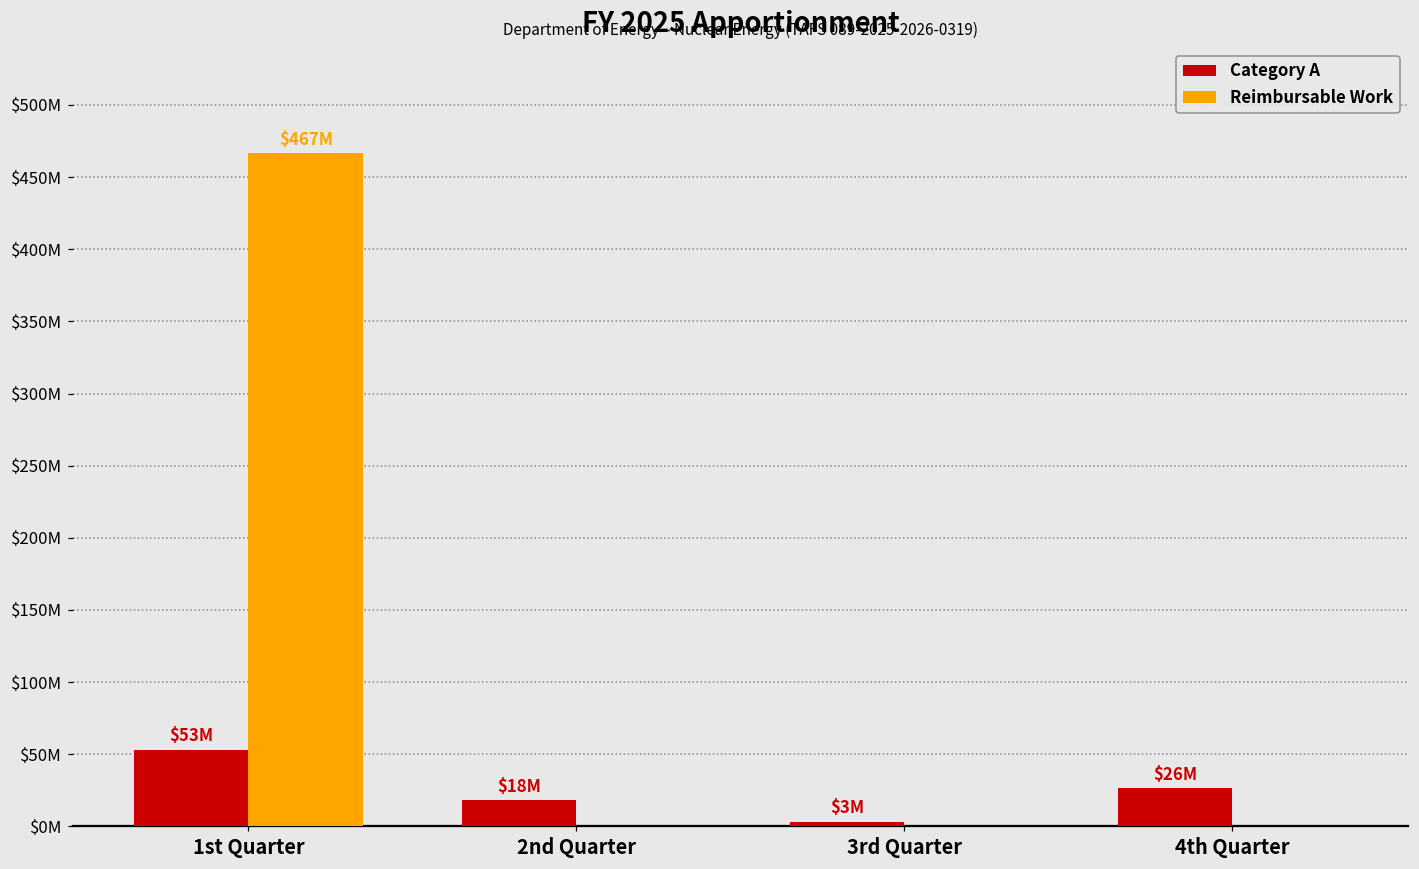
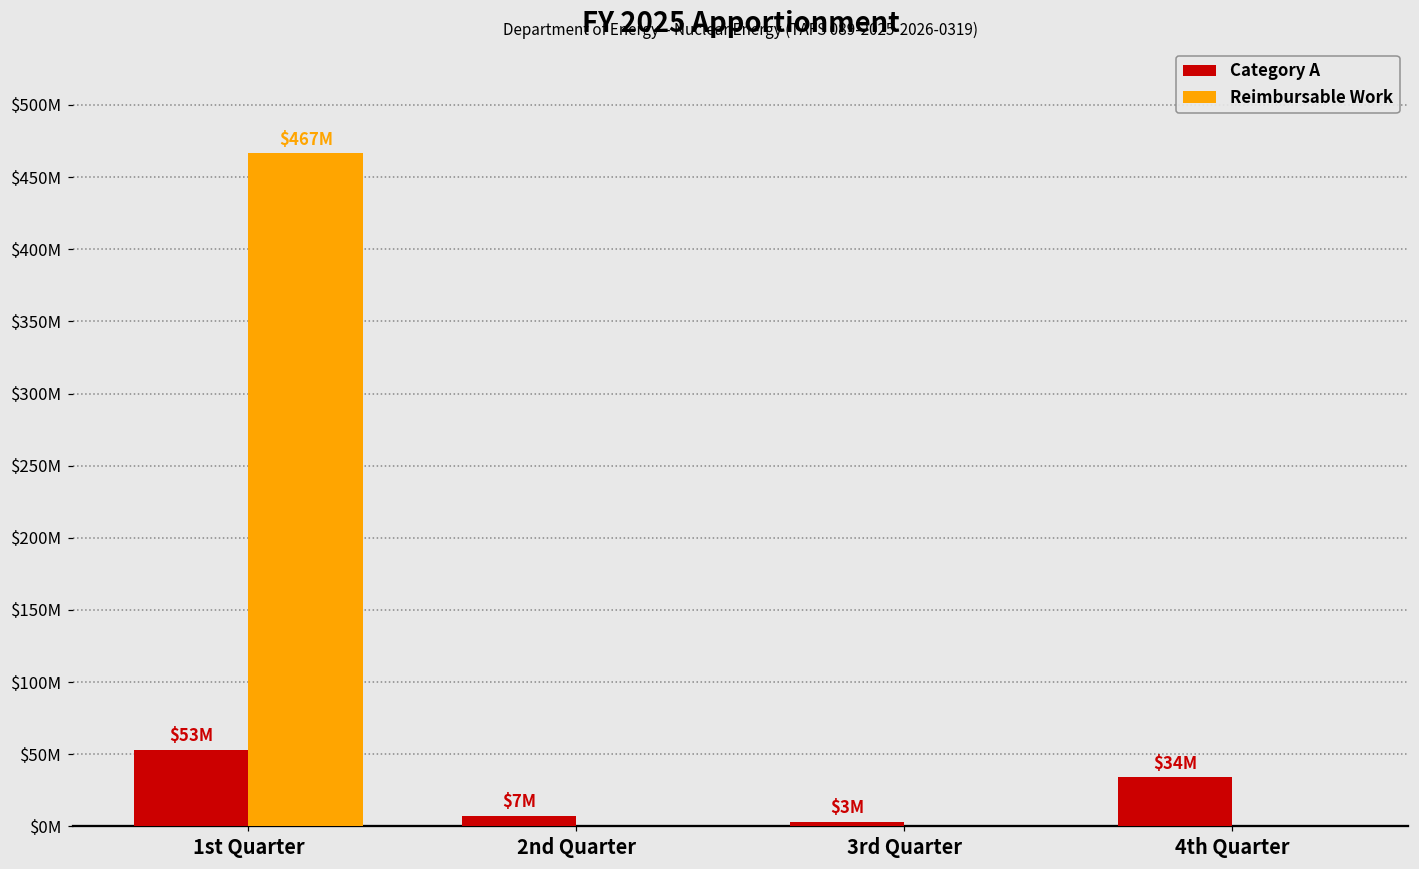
  {
    "Category A": {
      "1st Quarter": "$53M",
-     "2nd Quarter": "$18M",
+     "2nd Quarter": "$7M",
      "3rd Quarter": "$3M",
-     "4th Quarter": "$26M"
+     "4th Quarter": "$34M"
    },
    "Reimbursable Work": {
      "1st Quarter": "$467M"
    }
  }
